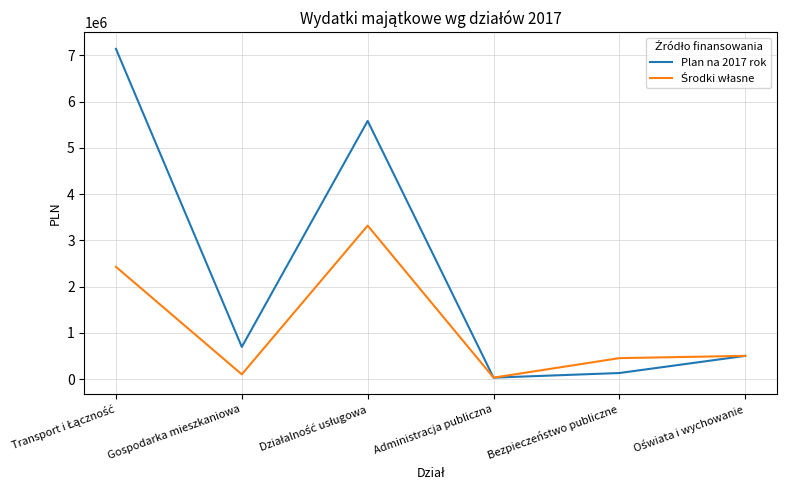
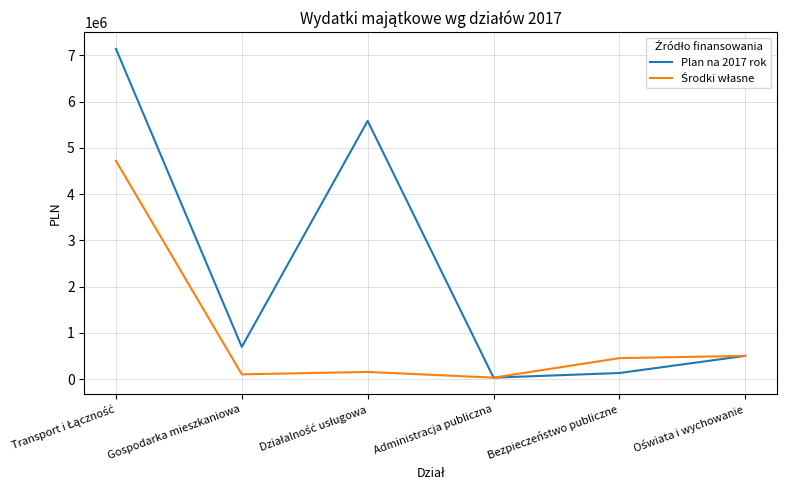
  {
    "Plan na 2017 rok": {
      "Transport i Łączność": 7100000,
      "Gospodarka mieszkaniowa": 700000,
      "Działalność usługowa": 5600000,
      "Bezpieczeństwo publiczne": 100000
    },
    "Środki własne": {
-     "Transport i Łączność": 2400000,
+     "Transport i Łączność": 4700000,
      "Gospodarka mieszkaniowa": 100000,
-     "Działalność usługowa": 3300000,
+     "Działalność usługowa": 200000,
      "Bezpieczeństwo publiczne": 500000
    }
  }
